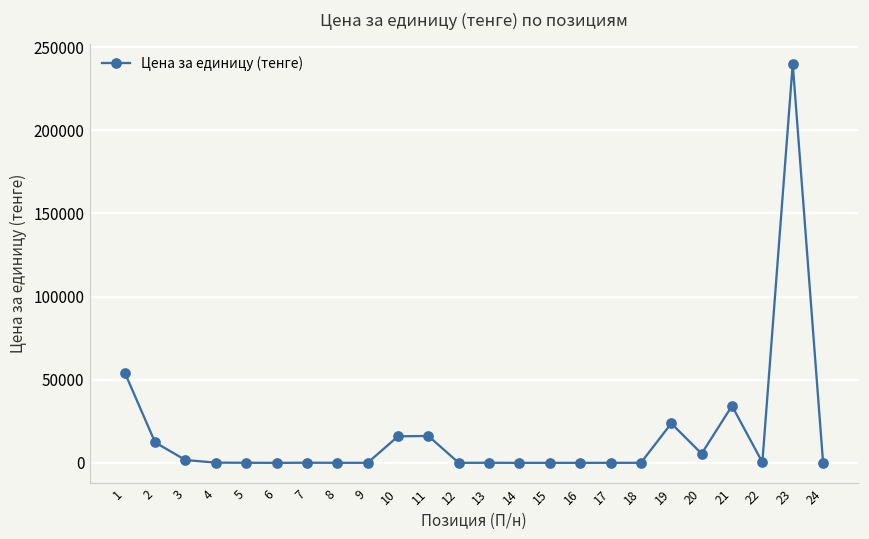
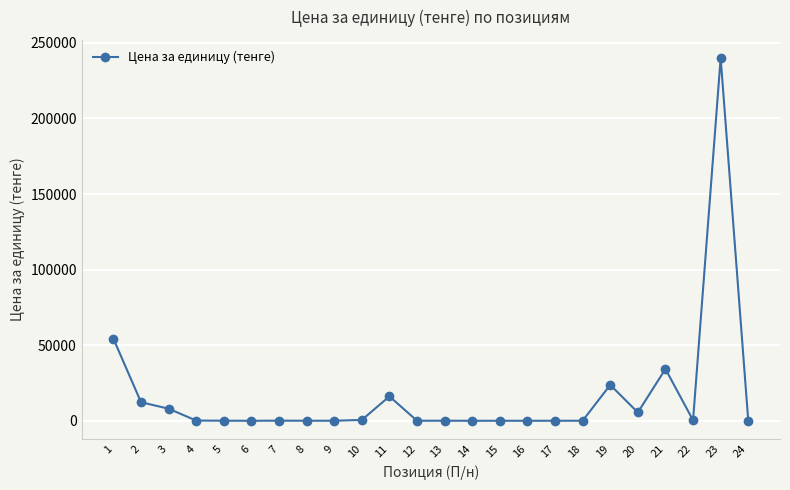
  {
    "1": 54000,
    "2": 12000,
-   "3": 2000,
+   "3": 8000,
    "4": 0,
    "5": 0,
    "6": 0,
    "7": 0,
    "8": 0,
    "9": 0,
-   "10": 16000,
+   "10": 1000,
    "11": 16000,
    "12": 0,
    "13": 0,
    "14": 0,
    "15": 0,
    "16": 0,
    "17": 0,
    "18": 0,
    "19": 24000,
    "20": 6000,
    "21": 34000,
    "22": 0,
    "23": 240000,
    "24": 0
  }
